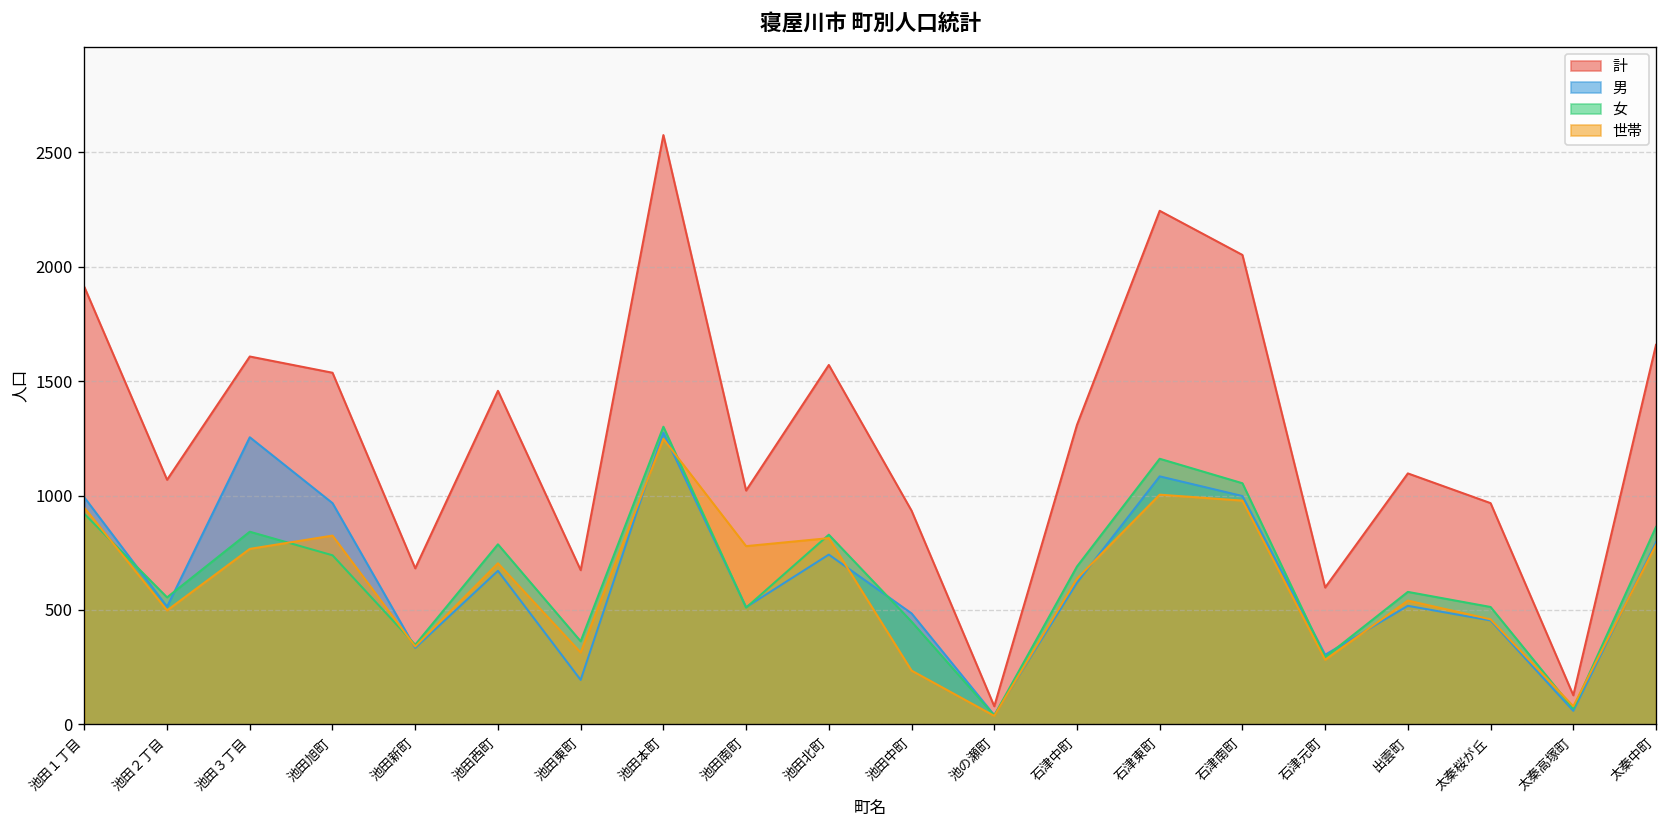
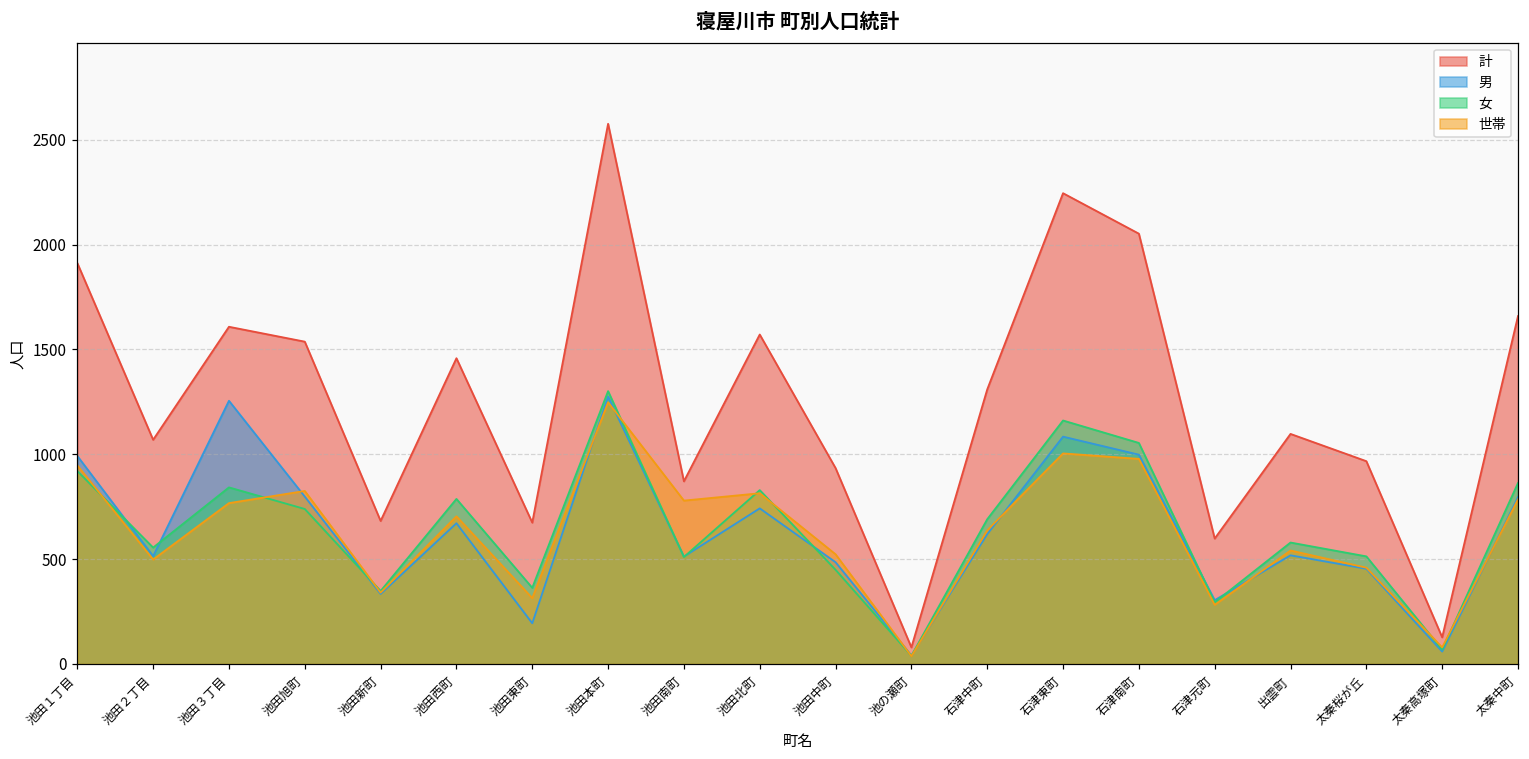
  {
    "計": {
      "池田１丁目": 1910,
      "池田２丁目": 1070,
      "池田３丁目": 1610,
      "池田旭町": 1540,
      "池田新町": 680,
      "池田西町": 1460,
      "池田東町": 670,
      "池田本町": 2580,
-     "池田南町": 1020,
+     "池田南町": 870,
      "池田北町": 1570,
      "池田中町": 930,
      "池の瀬町": 80,
      "石津中町": 1310,
      "石津東町": 2250,
      "石津南町": 2050,
      "石津元町": 600,
      "出雲町": 1100,
      "太秦桜が丘": 970,
      "太秦高塚町": 130,
      "太秦中町": 1660
    },
    "男": {
      "池田１丁目": 990,
      "池田２丁目": 510,
      "池田３丁目": 1260,
-     "池田旭町": 970,
+     "池田旭町": 800,
      "池田西町": 670,
      "池田東町": 190,
      "池田本町": 1280,
      "池田北町": 740,
      "池田中町": 490,
      "石津中町": 620,
      "石津東町": 1080,
      "石津南町": 1000,
      "出雲町": 520
    },
    "女": {
      "池田１丁目": 920,
      "池田２丁目": 560,
      "池田３丁目": 840,
      "池田旭町": 740,
      "池田西町": 790,
      "池田東町": 360,
      "池田本町": 1300,
      "池田北町": 830,
      "池田中町": 450,
      "石津中町": 690,
      "石津東町": 1160,
      "石津南町": 1050,
      "出雲町": 580,
      "太秦桜が丘": 510,
      "太秦中町": 860
    },
    "世帯": {
      "池田１丁目": 950,
      "池田２丁目": 500,
      "池田３丁目": 770,
      "池田旭町": 830,
      "池田西町": 700,
      "池田東町": 310,
      "池田本町": 1250,
      "池田南町": 780,
      "池田北町": 810,
-     "池田中町": 240,
+     "池田中町": 520,
      "石津中町": 640,
      "石津東町": 1000,
      "石津南町": 980,
      "出雲町": 540
    }
  }
